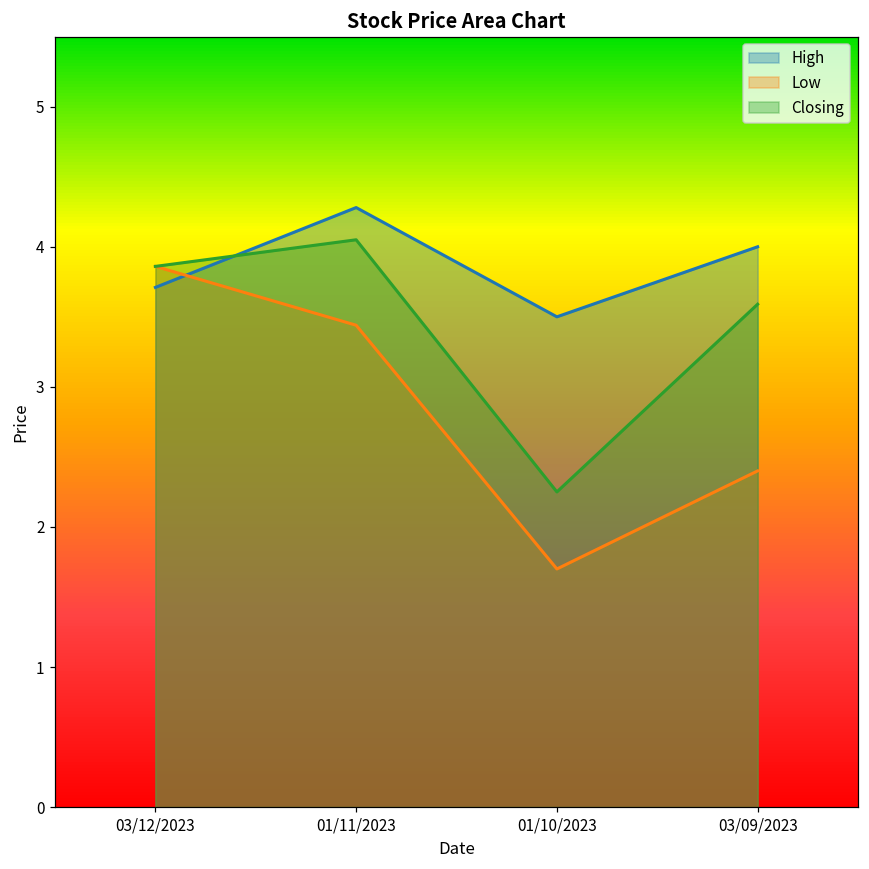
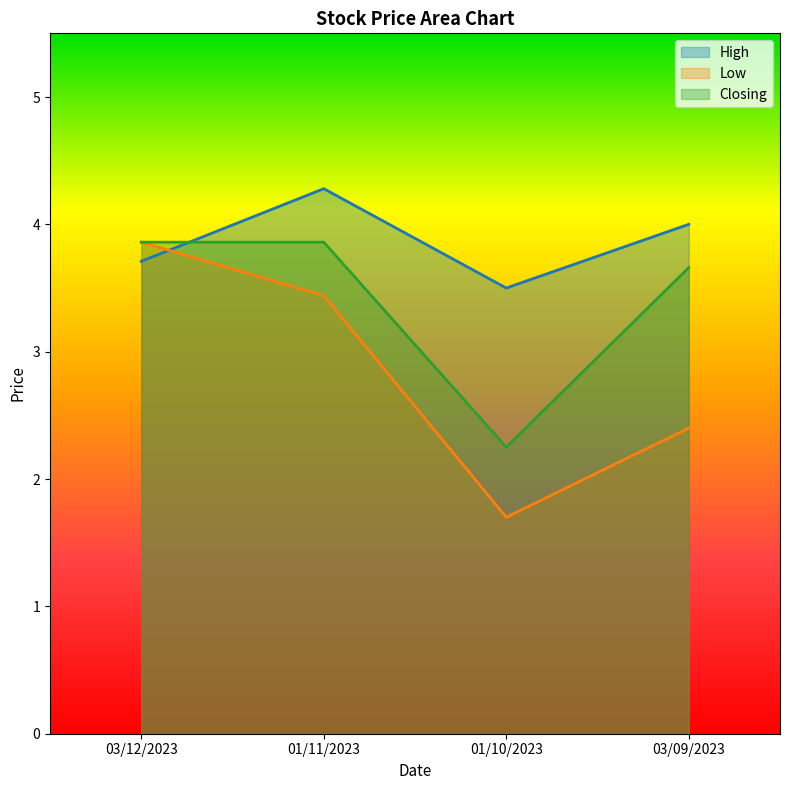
  {
    "High": {
      "03/12/2023": 3.71,
      "01/11/2023": 4.28,
      "01/10/2023": 3.50,
      "03/09/2023": 4.00
    },
    "Low": {
      "01/11/2023": 3.44,
      "01/10/2023": 1.70,
      "03/09/2023": 2.40
    },
    "Closing": {
-     "01/11/2023": 4.05,
+     "01/11/2023": 3.86,
      "01/10/2023": 2.25,
-     "03/09/2023": 3.59
+     "03/09/2023": 3.66
    }
  }
